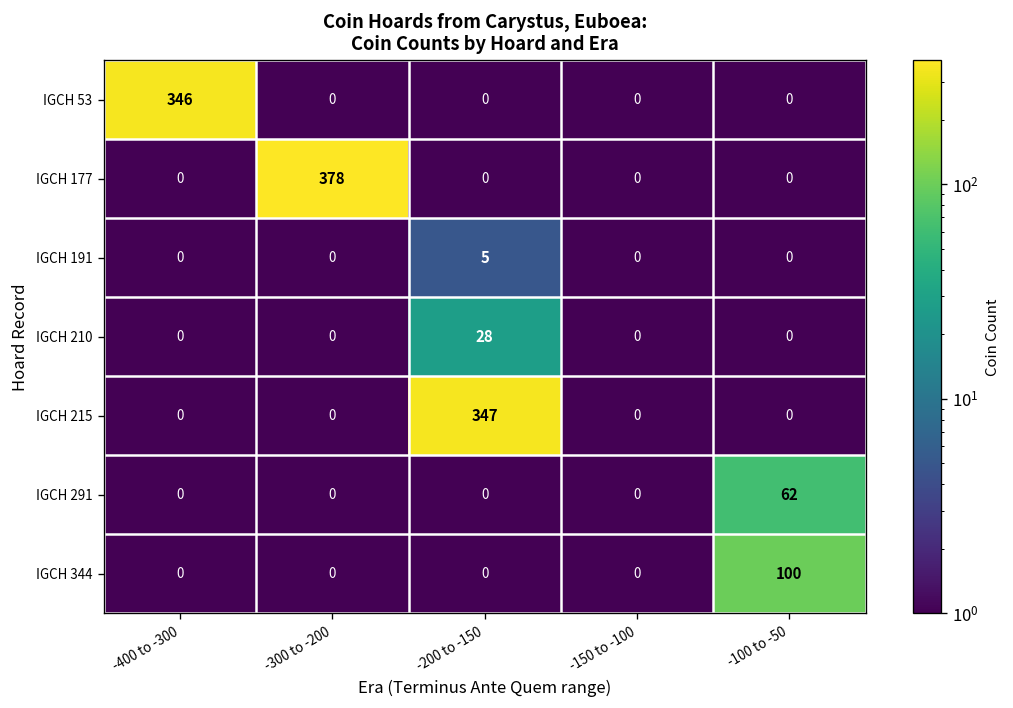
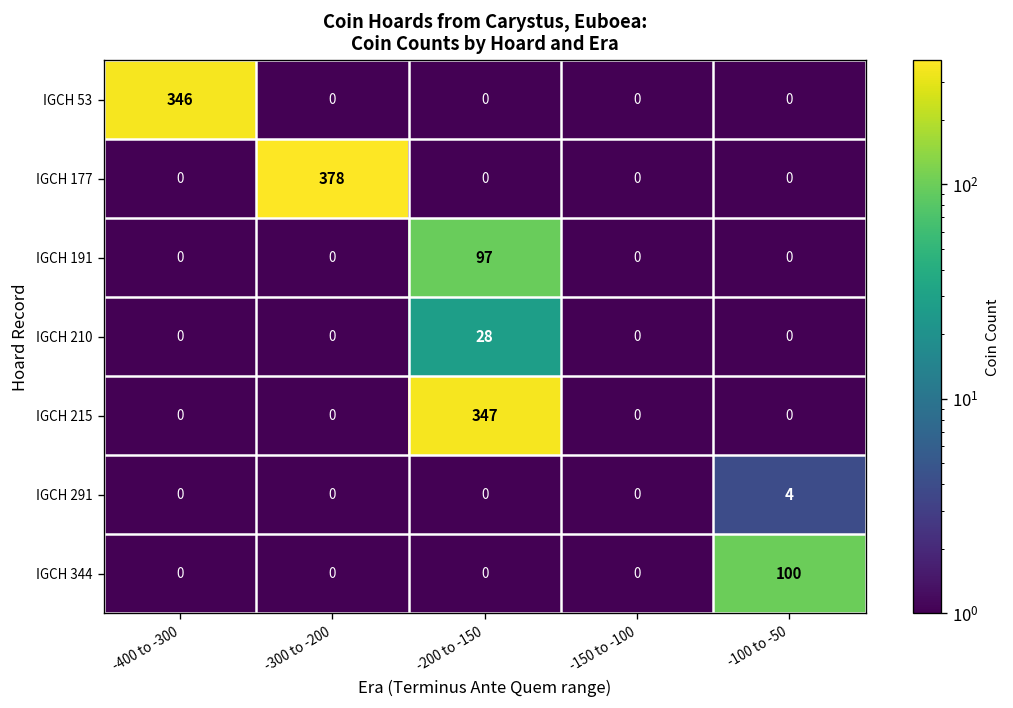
  {
    "IGCH 53": {
      "-400 to -300": 346,
      "-300 to -200": 0,
      "-200 to -150": 0,
      "-150 to -100": 0,
      "-100 to -50": 0
    },
    "IGCH 177": {
      "-400 to -300": 0,
      "-300 to -200": 378,
      "-200 to -150": 0,
      "-150 to -100": 0,
      "-100 to -50": 0
    },
    "IGCH 191": {
      "-400 to -300": 0,
      "-300 to -200": 0,
-     "-200 to -150": 5,
+     "-200 to -150": 97,
      "-150 to -100": 0,
      "-100 to -50": 0
    },
    "IGCH 210": {
      "-400 to -300": 0,
      "-300 to -200": 0,
      "-200 to -150": 28,
      "-150 to -100": 0,
      "-100 to -50": 0
    },
    "IGCH 215": {
      "-400 to -300": 0,
      "-300 to -200": 0,
      "-200 to -150": 347,
      "-150 to -100": 0,
      "-100 to -50": 0
    },
    "IGCH 291": {
      "-400 to -300": 0,
      "-300 to -200": 0,
      "-200 to -150": 0,
      "-150 to -100": 0,
-     "-100 to -50": 62
+     "-100 to -50": 4
    },
    "IGCH 344": {
      "-400 to -300": 0,
      "-300 to -200": 0,
      "-200 to -150": 0,
      "-150 to -100": 0,
      "-100 to -50": 100
    }
  }
